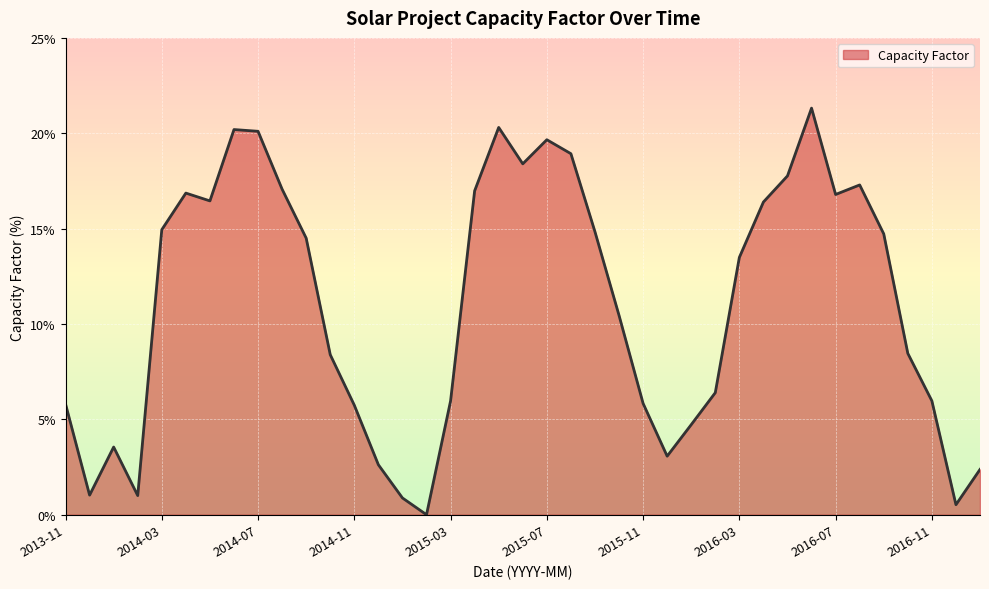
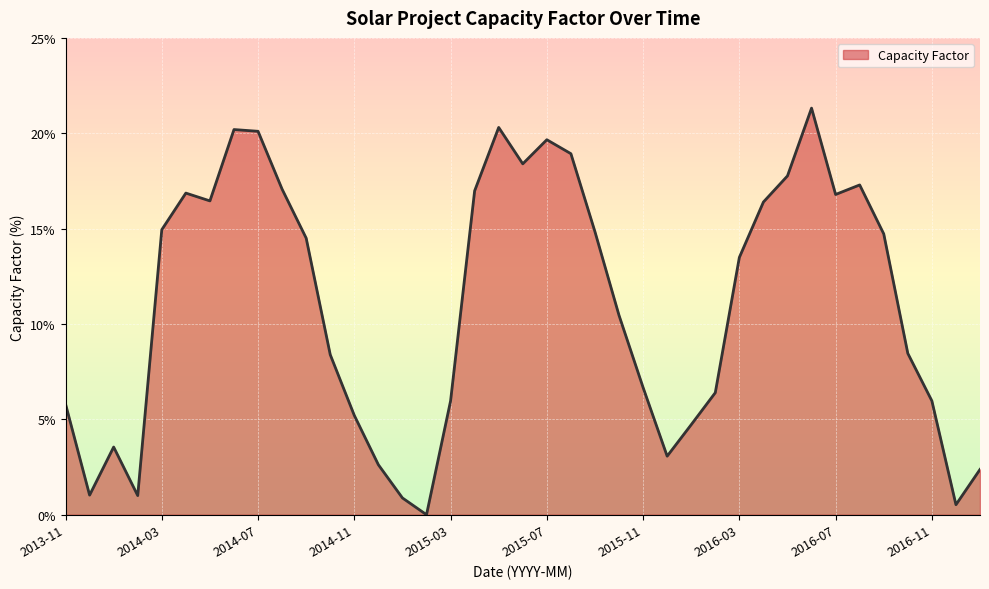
  {
    "2013-11": "5.8%",
    "2014-03": "14.9%",
    "2014-07": "20.1%",
-   "2014-11": "5.7%",
+   "2014-11": "5.2%",
    "2015-03": "6.0%",
    "2015-07": "19.7%",
-   "2015-11": "5.8%",
+   "2015-11": "6.7%",
    "2016-03": "13.5%",
    "2016-07": "16.8%",
    "2016-11": "6.0%"
  }
